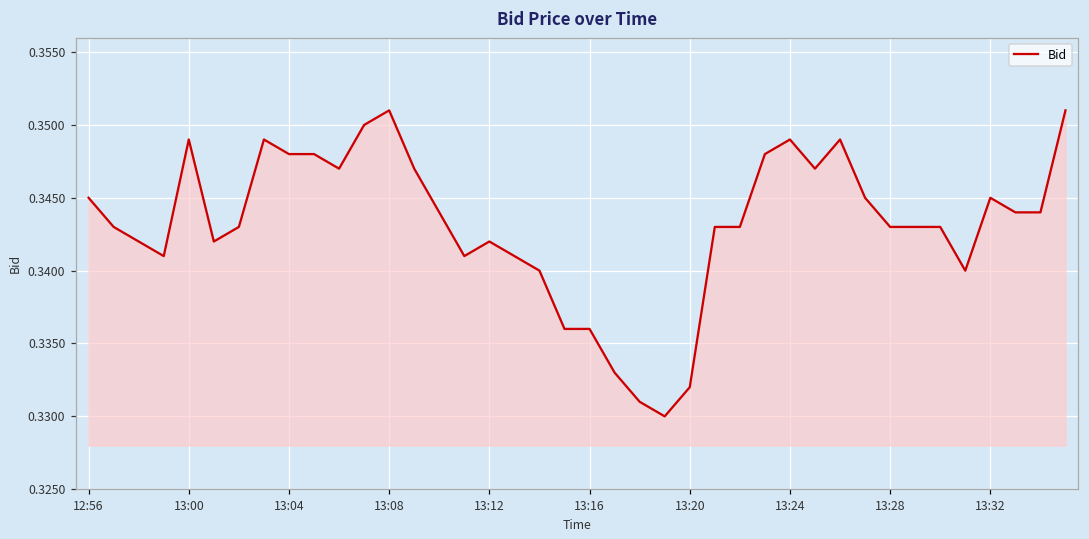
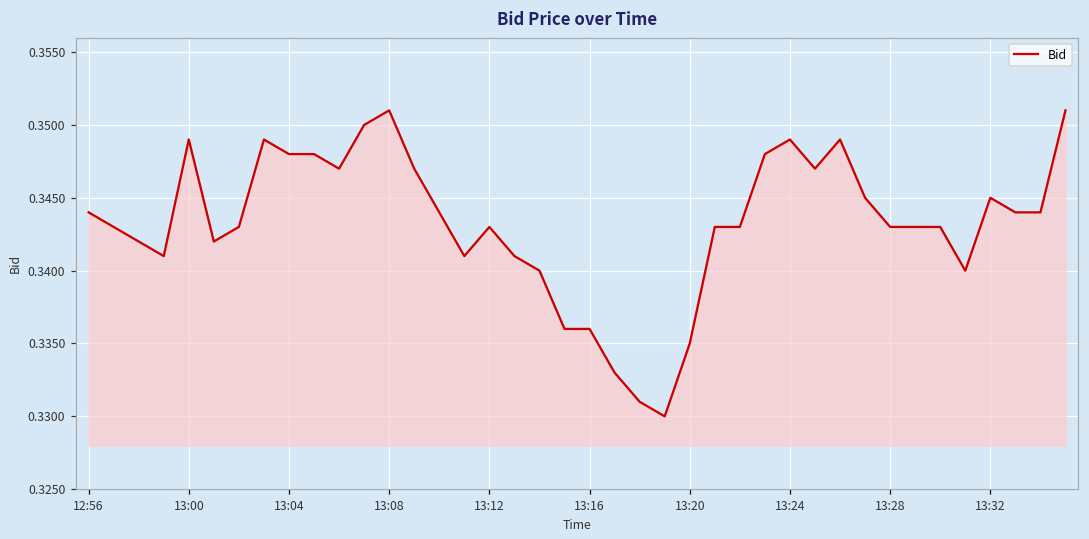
  {
-   "12:56": 0.345,
+   "12:56": 0.344,
    "13:00": 0.349,
    "13:04": 0.348,
    "13:08": 0.351,
-   "13:12": 0.342,
+   "13:12": 0.343,
    "13:16": 0.336,
-   "13:20": 0.332,
+   "13:20": 0.335,
    "13:24": 0.349,
    "13:28": 0.343,
    "13:32": 0.345
  }
